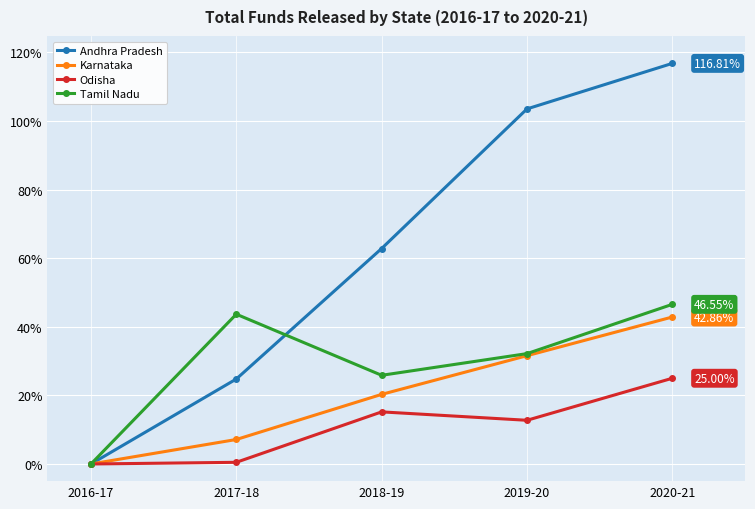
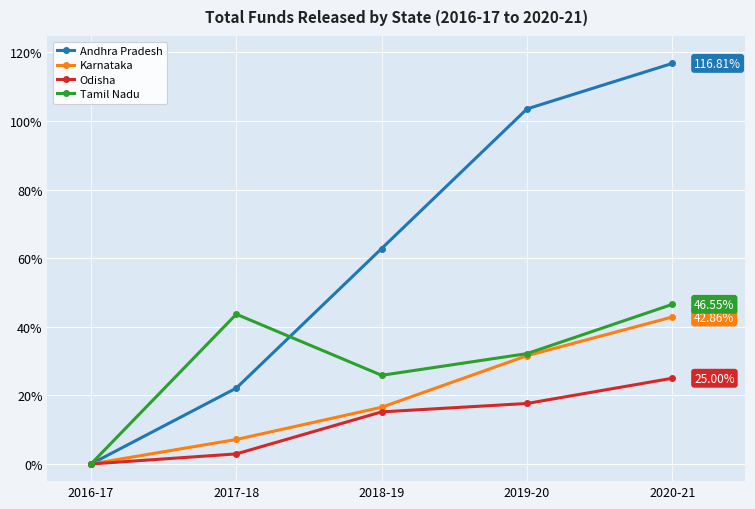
  {
    "Andhra Pradesh": {
-     "2017-18": "25%",
+     "2017-18": "22%",
      "2018-19": "63%",
      "2019-20": "104%"
    },
    "Karnataka": {
      "2017-18": "7%",
-     "2018-19": "20%"
+     "2018-19": "17%"
    },
    "Odisha": {
-     "2017-18": "0%",
+     "2017-18": "3%",
      "2018-19": "15%",
-     "2019-20": "13%"
+     "2019-20": "18%"
    },
    "Tamil Nadu": {
      "2017-18": "44%",
      "2018-19": "26%"
    }
  }
